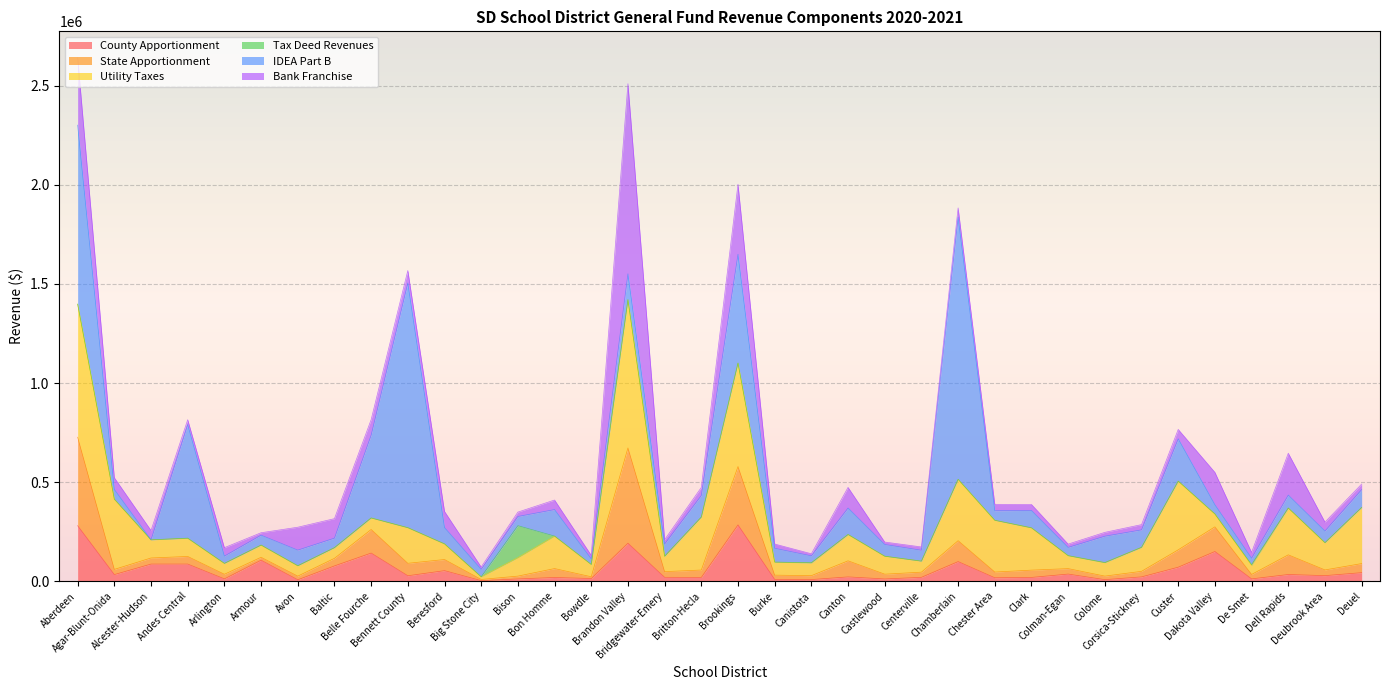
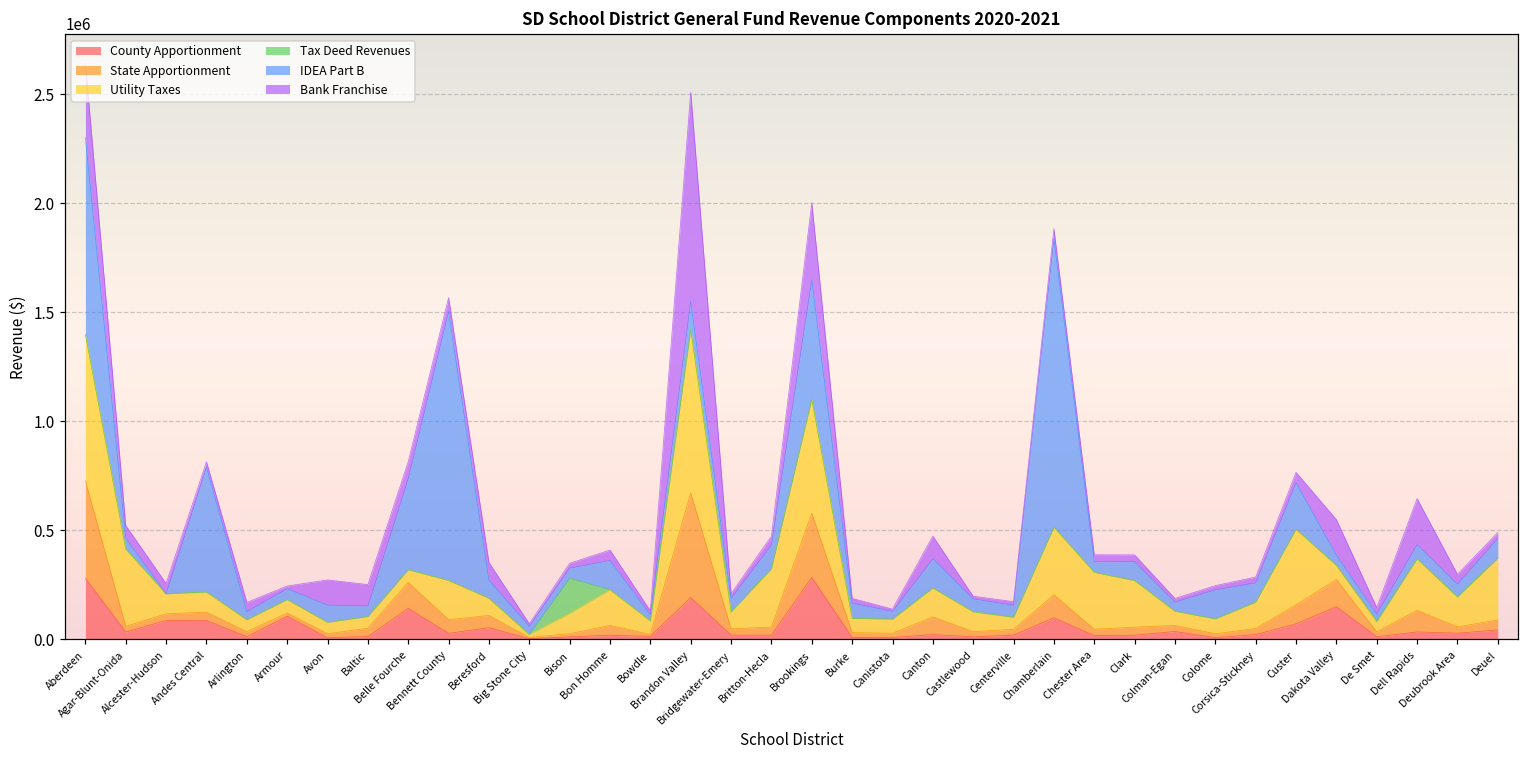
  {
    "County Apportionment": {
      "Aberdeen": 280000,
      "Agar-Blunt-Onida": 30000,
      "Alcester-Hudson": 90000,
      "Andes Central": 90000,
      "Arlington": 10000,
      "Armour": 110000,
      "Avon": 10000,
-     "Baltic": 80000,
+     "Baltic": 10000,
      "Belle Fourche": 140000,
      "Bennett County": 30000,
      "Beresford": 50000,
      "Bison": 10000,
      "Bon Homme": 20000,
      "Brandon Valley": 190000,
      "Bridgewater-Emery": 20000,
      "Britton-Hecla": 20000,
      "Brookings": 280000,
      "Burke": 10000,
      "Canistota": 10000,
      "Canton": 20000,
      "Castlewood": 10000,
      "Centerville": 20000,
      "Chamberlain": 100000,
      "Chester Area": 20000,
      "Clark": 20000,
      "Colman-Egan": 40000,
      "Colome": 10000,
      "Corsica-Stickney": 20000,
      "Custer": 70000,
      "Dakota Valley": 150000,
      "De Smet": 10000,
      "Dell Rapids": 30000,
      "Deubrook Area": 30000,
      "Deuel": 40000
    },
    "State Apportionment": {
      "Aberdeen": 450000,
      "Agar-Blunt-Onida": 30000,
      "Alcester-Hudson": 30000,
      "Andes Central": 40000,
      "Arlington": 20000,
      "Armour": 10000,
      "Avon": 20000,
      "Baltic": 40000,
      "Belle Fourche": 120000,
      "Bennett County": 60000,
      "Beresford": 60000,
      "Bison": 10000,
      "Bon Homme": 40000,
      "Brandon Valley": 480000,
      "Bridgewater-Emery": 30000,
      "Britton-Hecla": 40000,
      "Brookings": 290000,
      "Burke": 20000,
      "Canistota": 20000,
      "Canton": 80000,
      "Castlewood": 20000,
      "Centerville": 30000,
      "Chamberlain": 110000,
      "Chester Area": 30000,
      "Clark": 40000,
      "Colman-Egan": 30000,
      "Colome": 20000,
      "Corsica-Stickney": 30000,
      "Custer": 90000,
      "Dakota Valley": 120000,
      "De Smet": 20000,
      "Dell Rapids": 100000,
      "Deubrook Area": 30000,
      "Deuel": 50000
    },
    "Utility Taxes": {
      "Bison": 90000
    },
    "Tax Deed Revenues": {
      "Bison": 160000
    },
    "IDEA Part B": {
      "Aberdeen": 900000,
      "Agar-Blunt-Onida": 50000,
      "Andes Central": 570000,
      "Arlington": 40000,
      "Avon": 80000,
      "Baltic": 50000,
      "Belle Fourche": 420000,
      "Bennett County": 1230000,
      "Beresford": 80000,
      "Bison": 50000,
      "Bon Homme": 130000,
      "Bowdle": 30000,
      "Brandon Valley": 130000,
      "Bridgewater-Emery": 60000,
      "Britton-Hecla": 110000,
      "Brookings": 550000,
      "Burke": 70000,
      "Canton": 130000,
      "Centerville": 50000,
      "Chamberlain": 1320000,
      "Chester Area": 50000,
      "Clark": 90000,
      "Colman-Egan": 40000,
      "Colome": 130000,
      "Corsica-Stickney": 90000,
      "Custer": 210000,
      "Dakota Valley": 50000,
      "De Smet": 30000,
      "Dell Rapids": 70000,
      "Deubrook Area": 60000,
      "Deuel": 90000
    },
    "Bank Franchise": {
      "Agar-Blunt-Onida": 60000,
      "Alcester-Hudson": 50000,
      "Andes Central": 20000,
      "Arlington": 40000,
      "Avon": 120000,
      "Baltic": 100000,
      "Belle Fourche": 80000,
      "Bennett County": 60000,
      "Beresford": 80000,
      "Bison": 20000,
      "Bon Homme": 50000,
      "Bowdle": 20000,
      "Brandon Valley": 960000,
      "Bridgewater-Emery": 20000,
      "Britton-Hecla": 40000,
      "Brookings": 350000,
      "Burke": 20000,
      "Canton": 100000,
      "Centerville": 20000,
      "Chamberlain": 50000,
      "Chester Area": 30000,
      "Clark": 30000,
      "Colman-Egan": 20000,
      "Colome": 20000,
      "Corsica-Stickney": 30000,
      "Custer": 50000,
      "Dakota Valley": 160000,
      "De Smet": 30000,
      "Dell Rapids": 210000,
      "Deubrook Area": 40000,
      "Deuel": 30000
    }
  }
